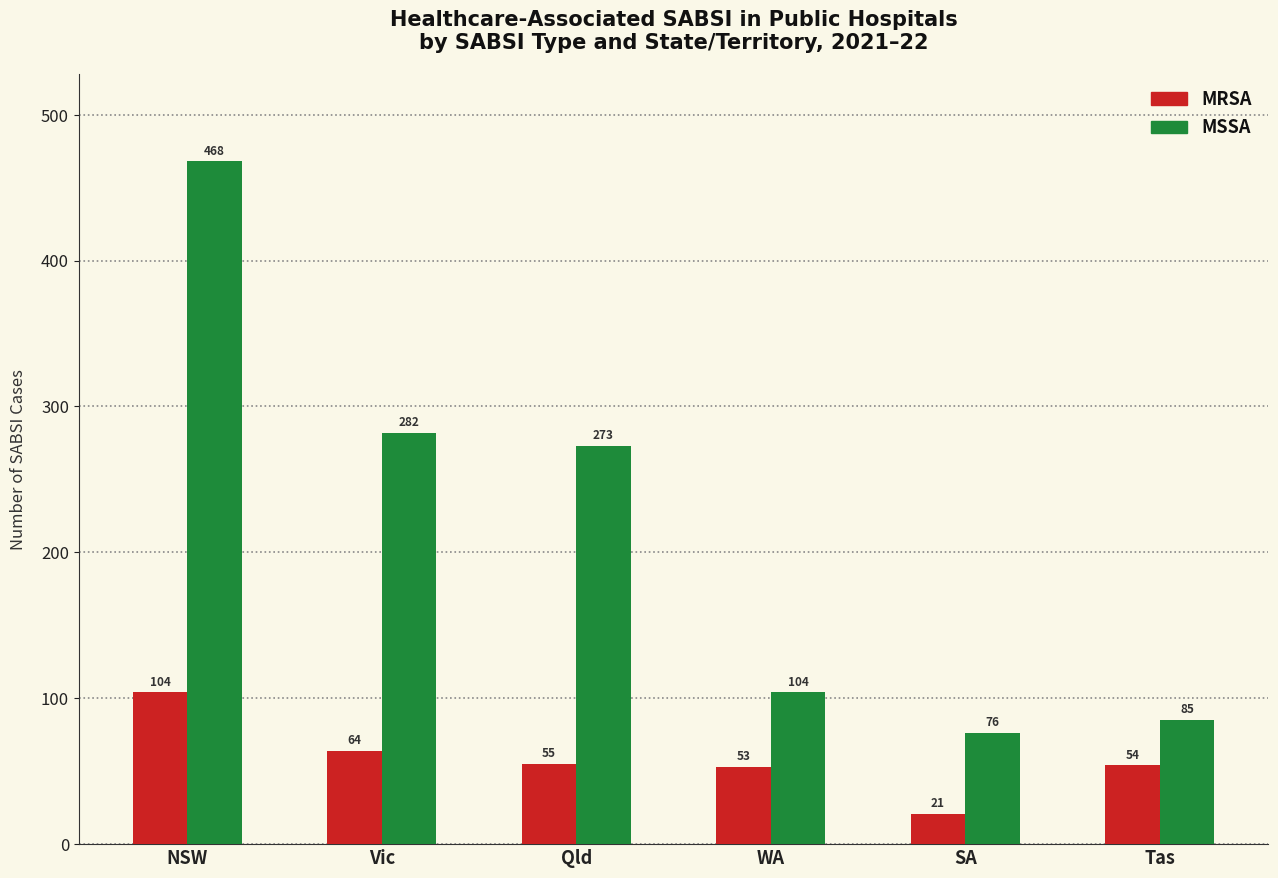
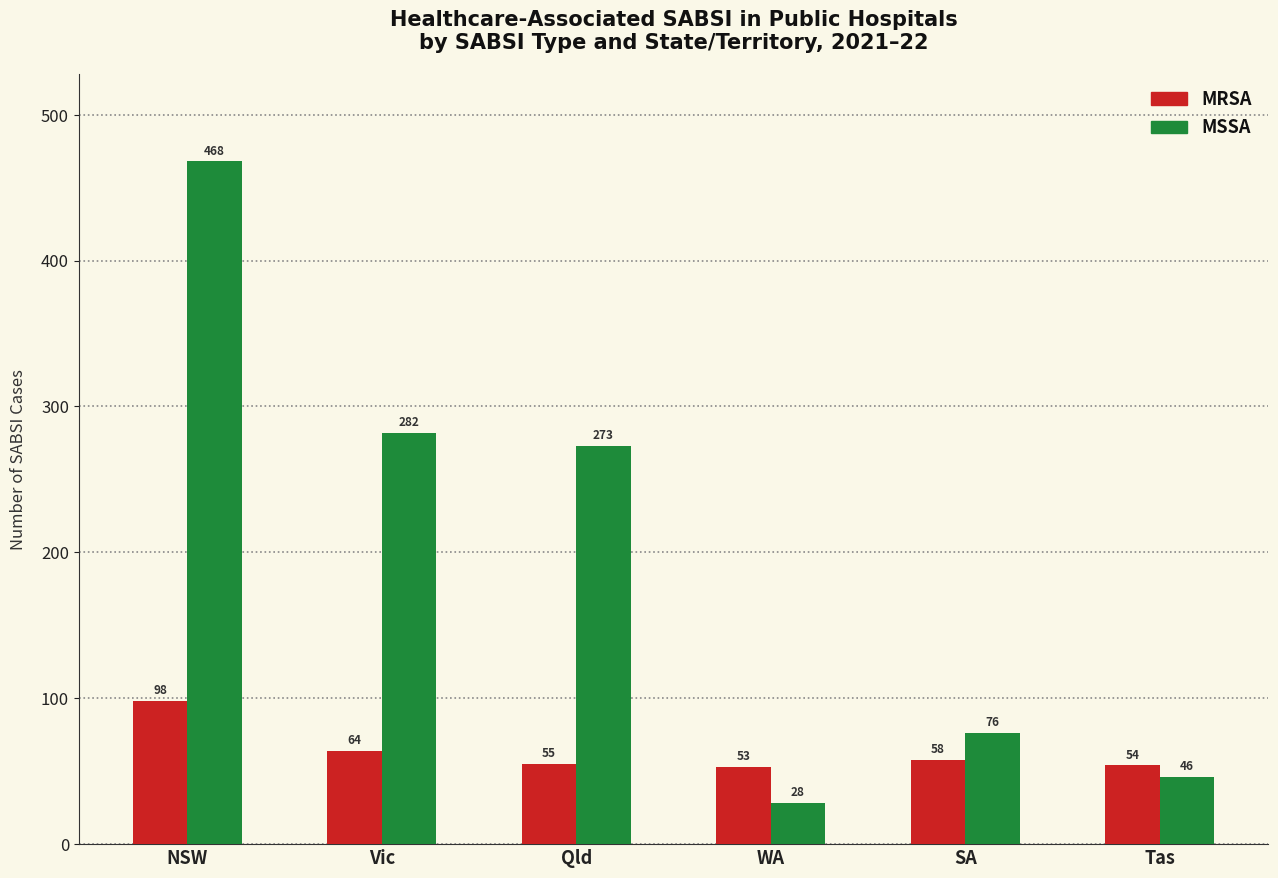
  {
    "MRSA": {
-     "NSW": 104,
+     "NSW": 98,
      "Vic": 64,
      "Qld": 55,
      "WA": 53,
-     "SA": 21,
+     "SA": 58,
      "Tas": 54
    },
    "MSSA": {
      "NSW": 468,
      "Vic": 282,
      "Qld": 273,
-     "WA": 104,
+     "WA": 28,
      "SA": 76,
-     "Tas": 85
+     "Tas": 46
    }
  }
